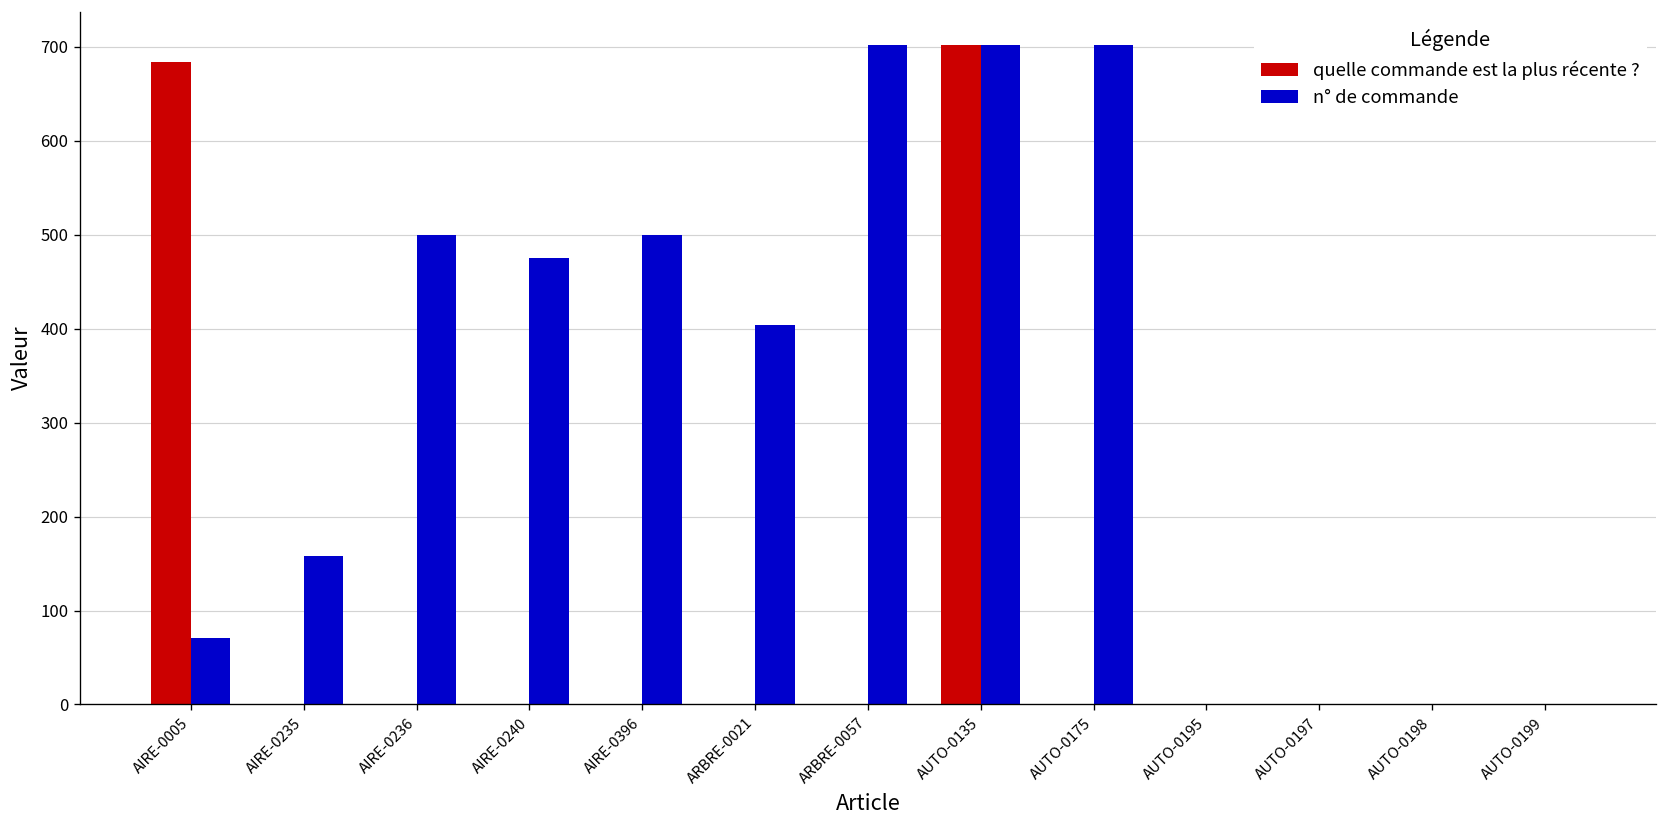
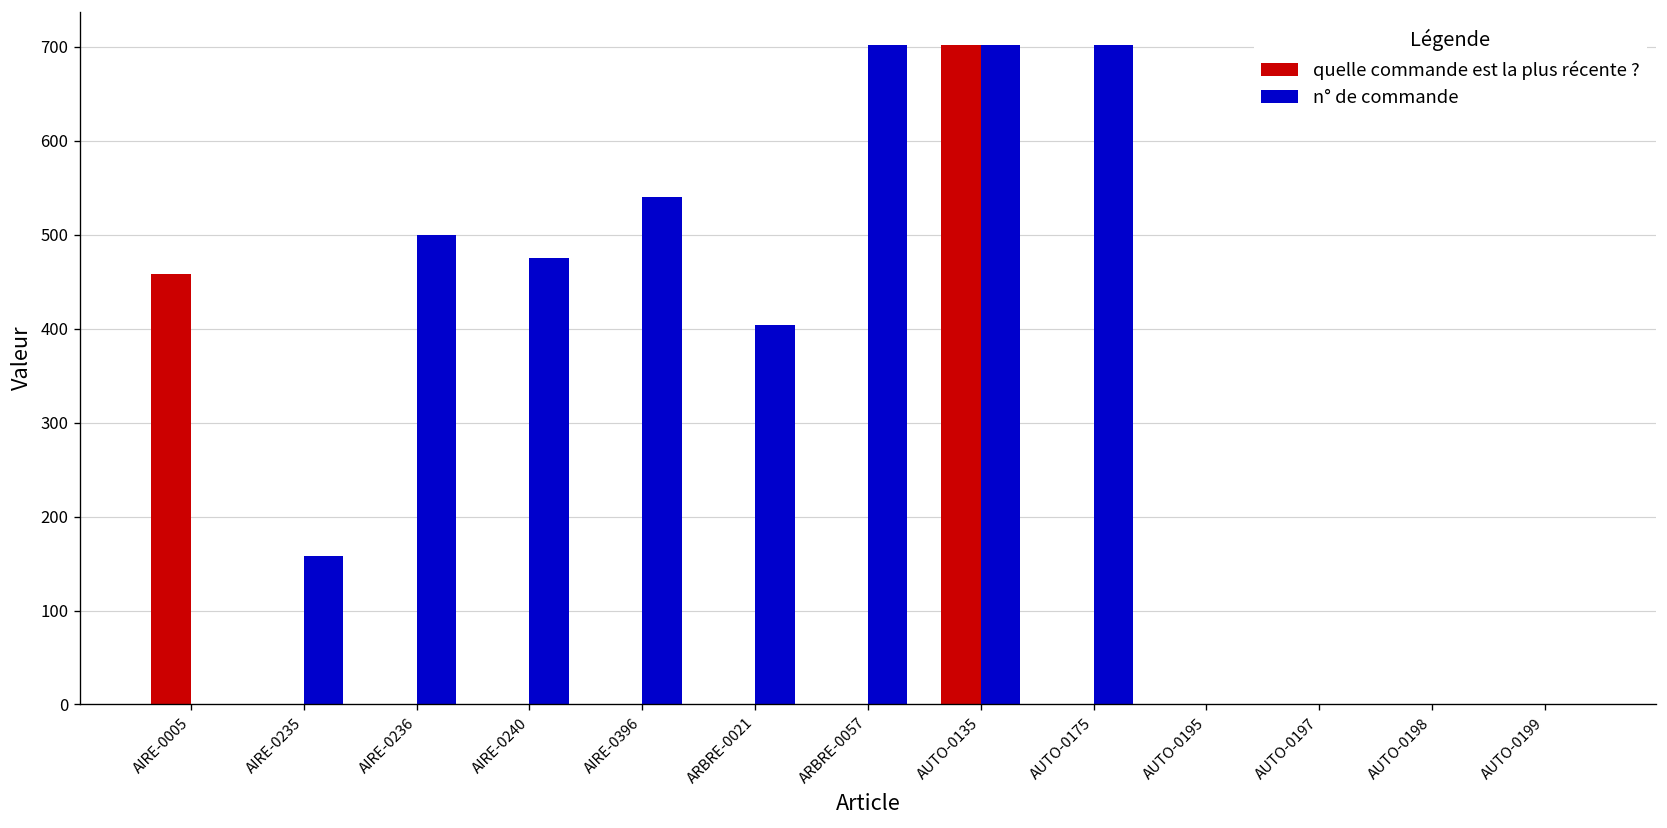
  {
    "quelle commande est la plus récente ?": {
-     "AIRE-0005": 680,
+     "AIRE-0005": 460,
      "AIRE-0235": 0,
      "AIRE-0236": 0,
      "AIRE-0240": 0,
      "AIRE-0396": 0,
      "ARBRE-0021": 0,
      "ARBRE-0057": 0,
      "AUTO-0135": 700,
      "AUTO-0175": 0,
      "AUTO-0195": 0,
      "AUTO-0197": 0,
      "AUTO-0198": 0,
      "AUTO-0199": 0
    },
    "n° de commande": {
-     "AIRE-0005": 70,
+     "AIRE-0005": 0,
      "AIRE-0235": 160,
      "AIRE-0236": 500,
      "AIRE-0240": 480,
-     "AIRE-0396": 500,
+     "AIRE-0396": 540,
      "ARBRE-0021": 400,
      "ARBRE-0057": 700,
      "AUTO-0135": 700,
      "AUTO-0175": 700,
      "AUTO-0195": 0,
      "AUTO-0197": 0,
      "AUTO-0198": 0,
      "AUTO-0199": 0
    }
  }
